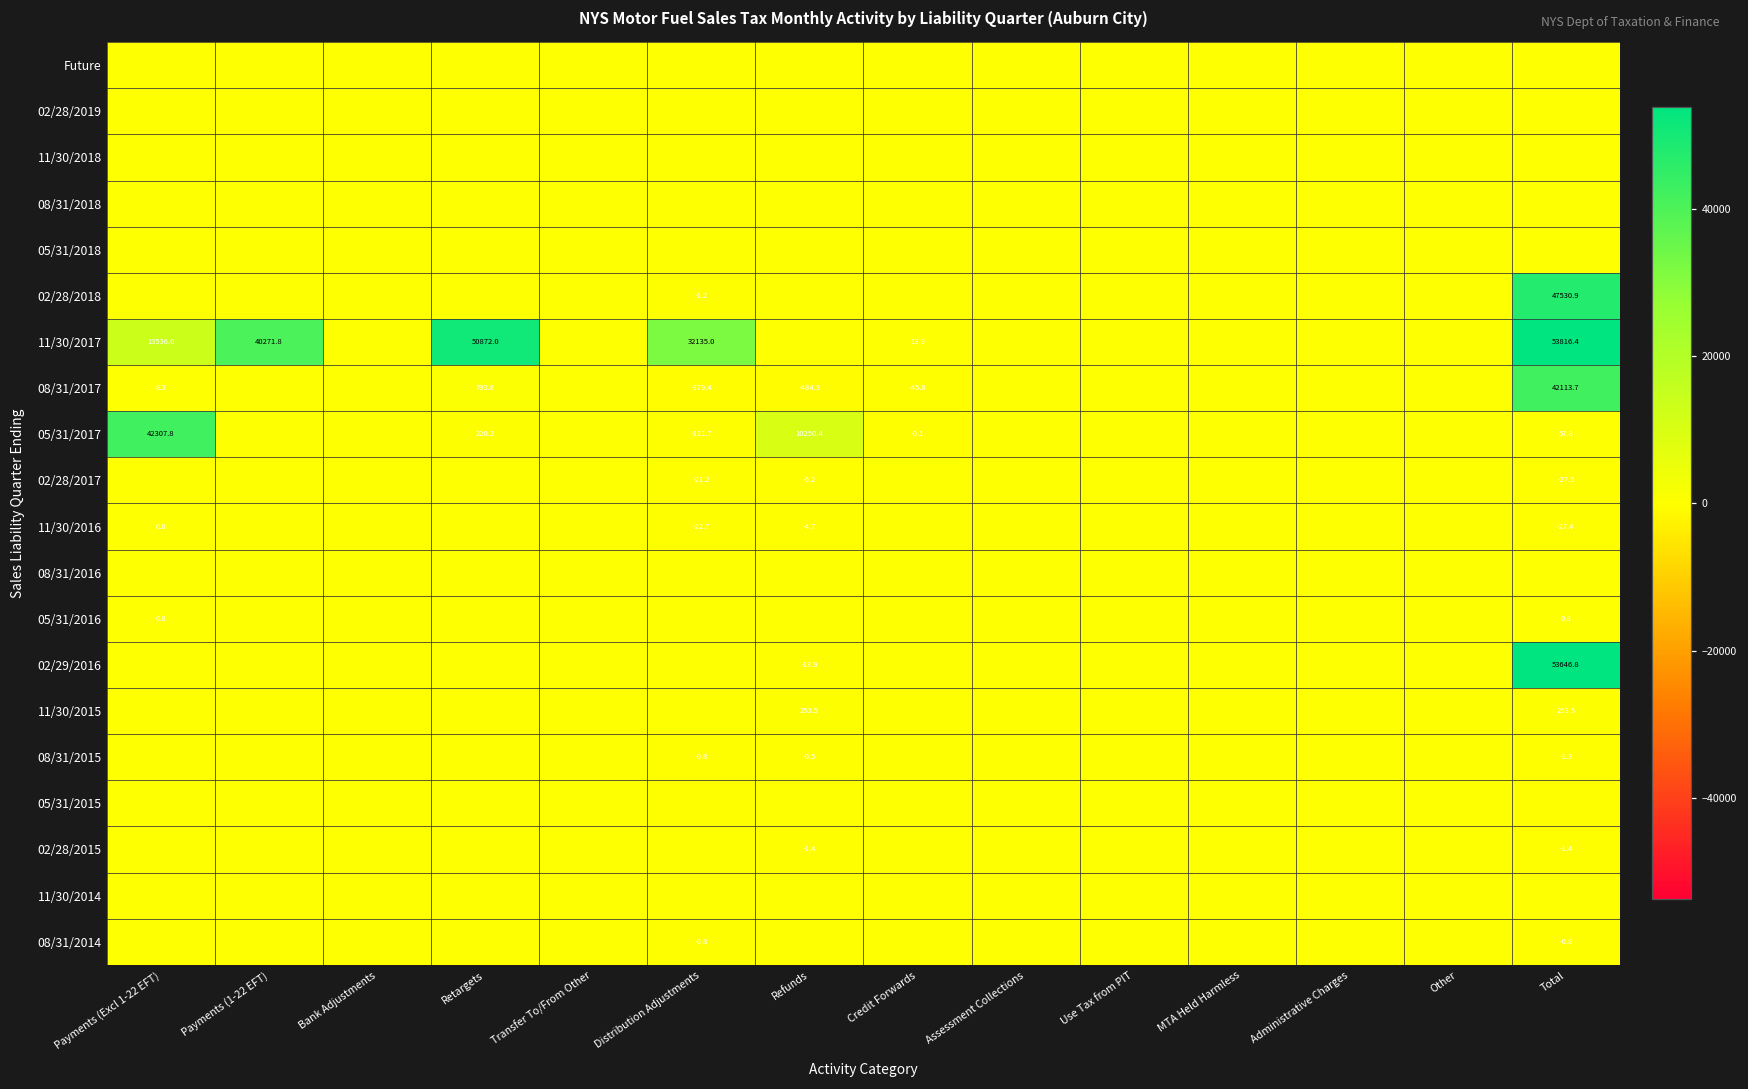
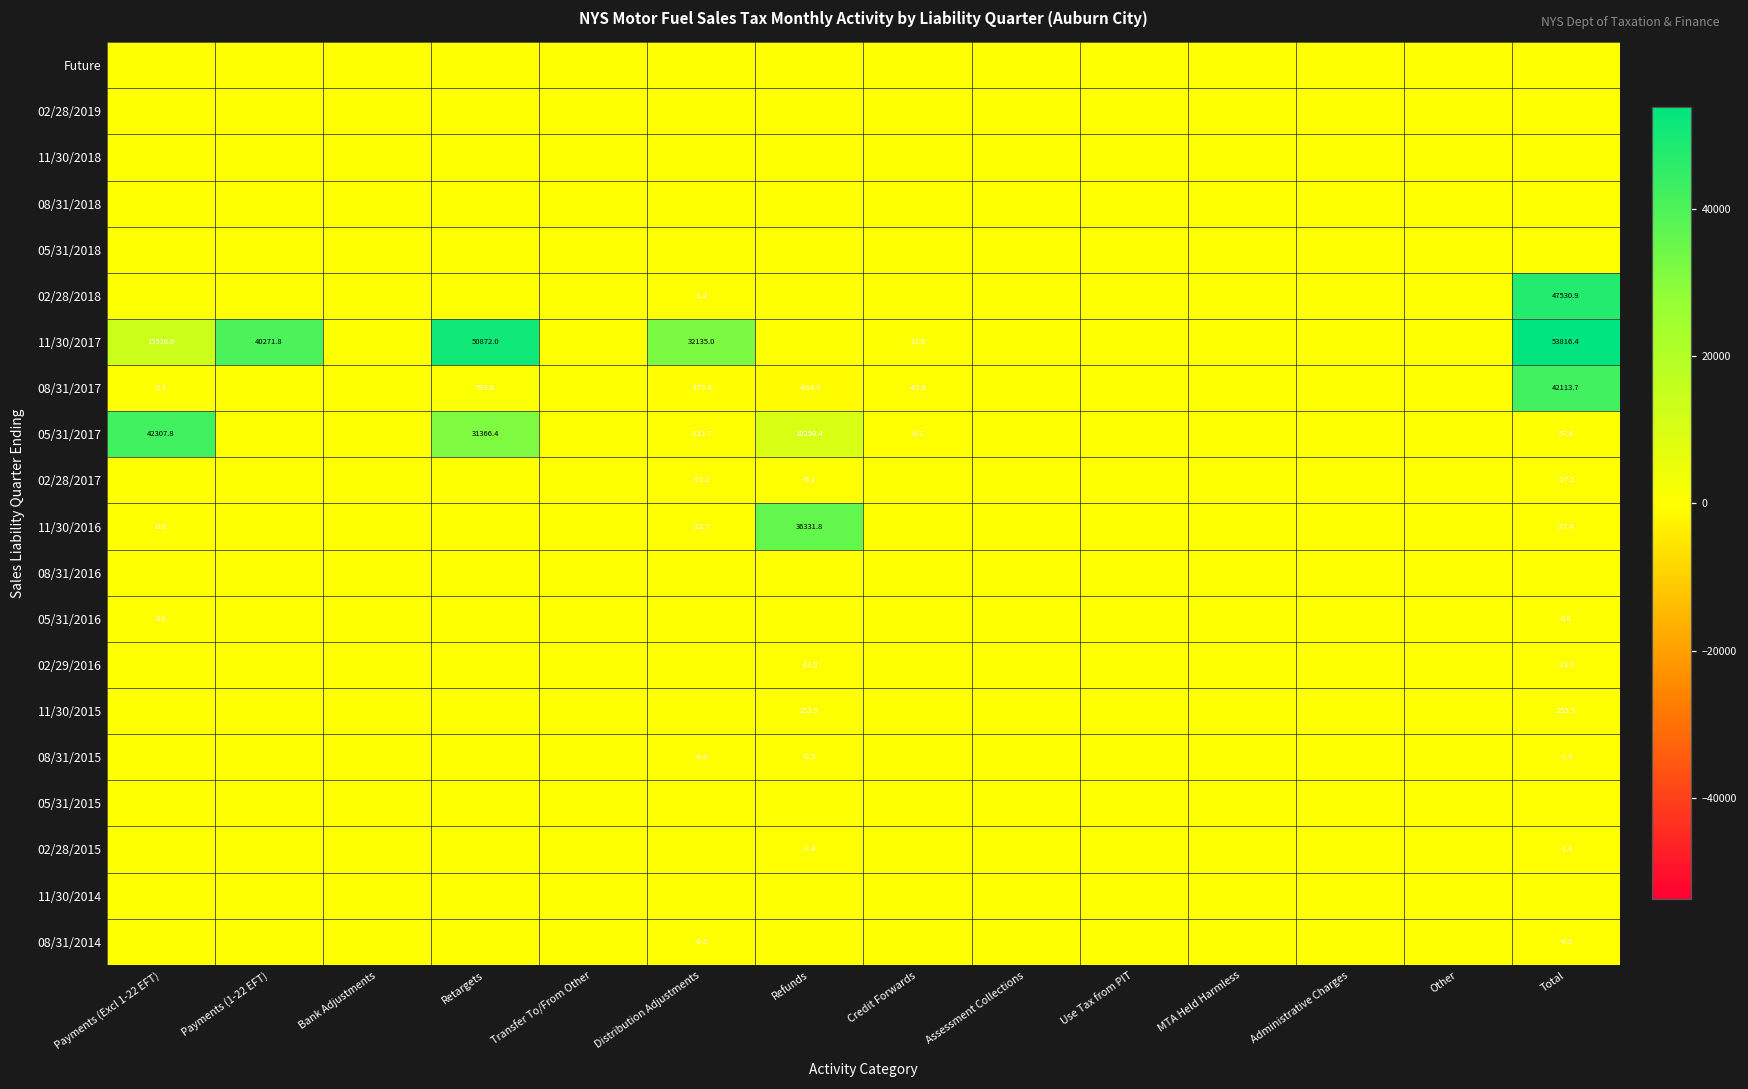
  {
    "02/28/2018": {
      "Distribution Adjustments": -1.2,
      "Total": 47530.9
    },
    "11/30/2017": {
      "Payments (Excl 1-22 EFT)": 13536.0,
      "Payments (1-22 EFT)": 40271.8,
      "Retargets": 50872.0,
      "Distribution Adjustments": 32135.0,
      "Credit Forwards": 13.9,
      "Total": 53816.4
    },
    "08/31/2017": {
      "Payments (Excl 1-22 EFT)": 8.3,
      "Retargets": 793.8,
      "Distribution Adjustments": -379.4,
      "Refunds": -484.3,
      "Credit Forwards": -45.8,
      "Total": 42113.7
    },
    "05/31/2017": {
      "Payments (Excl 1-22 EFT)": 42307.8,
-     "Retargets": 220.2,
+     "Retargets": 31366.4,
      "Distribution Adjustments": -111.7,
      "Refunds": 10250.4,
      "Credit Forwards": -0.1,
      "Total": 57.8
    },
    "02/28/2017": {
      "Distribution Adjustments": -21.2,
      "Refunds": -6.2,
      "Total": -27.5
    },
    "11/30/2016": {
      "Payments (Excl 1-22 EFT)": 0.0,
      "Distribution Adjustments": -22.7,
-     "Refunds": -4.7,
+     "Refunds": 36331.8,
      "Total": -27.4
    },
    "05/31/2016": {
      "Payments (Excl 1-22 EFT)": 0.8,
      "Total": 0.8
    },
    "02/29/2016": {
      "Refunds": -13.9,
-     "Total": 53646.8
+     "Total": -13.9
    },
    "11/30/2015": {
      "Refunds": 253.5,
      "Total": 253.5
    },
    "08/31/2015": {
      "Distribution Adjustments": -0.8,
      "Refunds": -0.5,
      "Total": -1.3
    },
    "02/28/2015": {
      "Refunds": -1.4,
      "Total": -1.4
    },
    "08/31/2014": {
      "Distribution Adjustments": -0.8,
      "Total": -0.8
    }
  }
